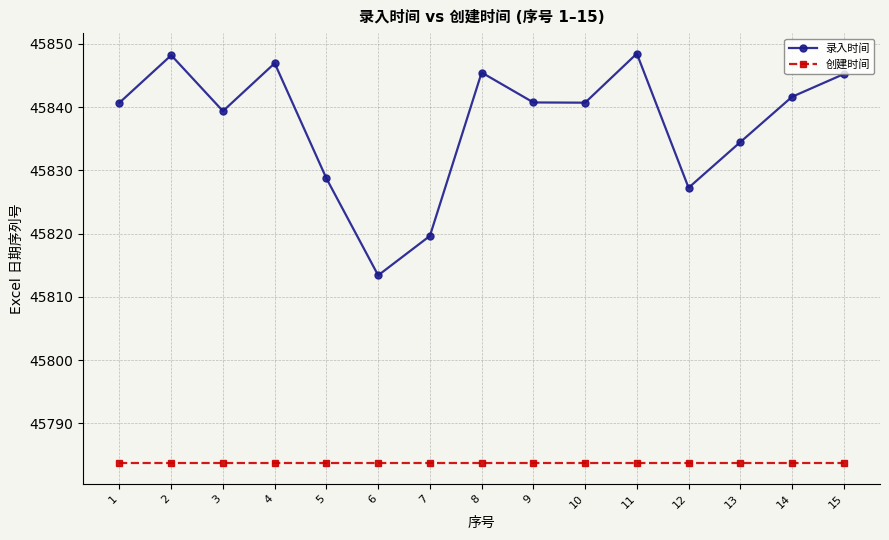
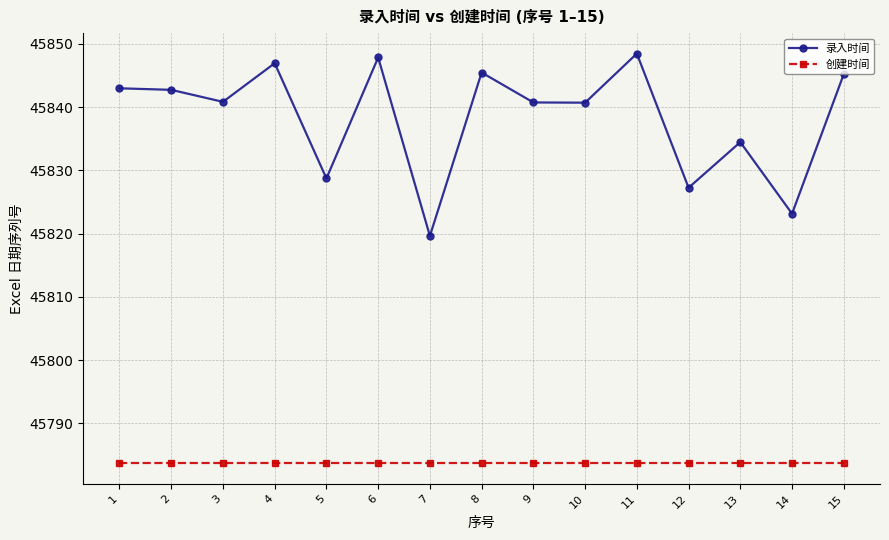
  {
    "录入时间": {
-     "1": 45841,
-     "2": 45848,
-     "3": 45839,
+     "1": 45843,
+     "2": 45843,
+     "3": 45841,
      "4": 45847,
      "5": 45829,
-     "6": 45813,
+     "6": 45848,
      "7": 45820,
      "8": 45845,
      "9": 45841,
      "10": 45841,
      "11": 45848,
      "12": 45827,
      "13": 45834,
-     "14": 45842
+     "14": 45823
    },
    "创建时间": {
      "1": 45784,
      "2": 45784,
      "3": 45784,
      "4": 45784,
      "5": 45784,
      "6": 45784,
      "7": 45784,
      "8": 45784,
      "9": 45784,
      "10": 45784,
      "11": 45784,
      "12": 45784,
      "13": 45784,
      "14": 45784,
      "15": 45784
    }
  }
